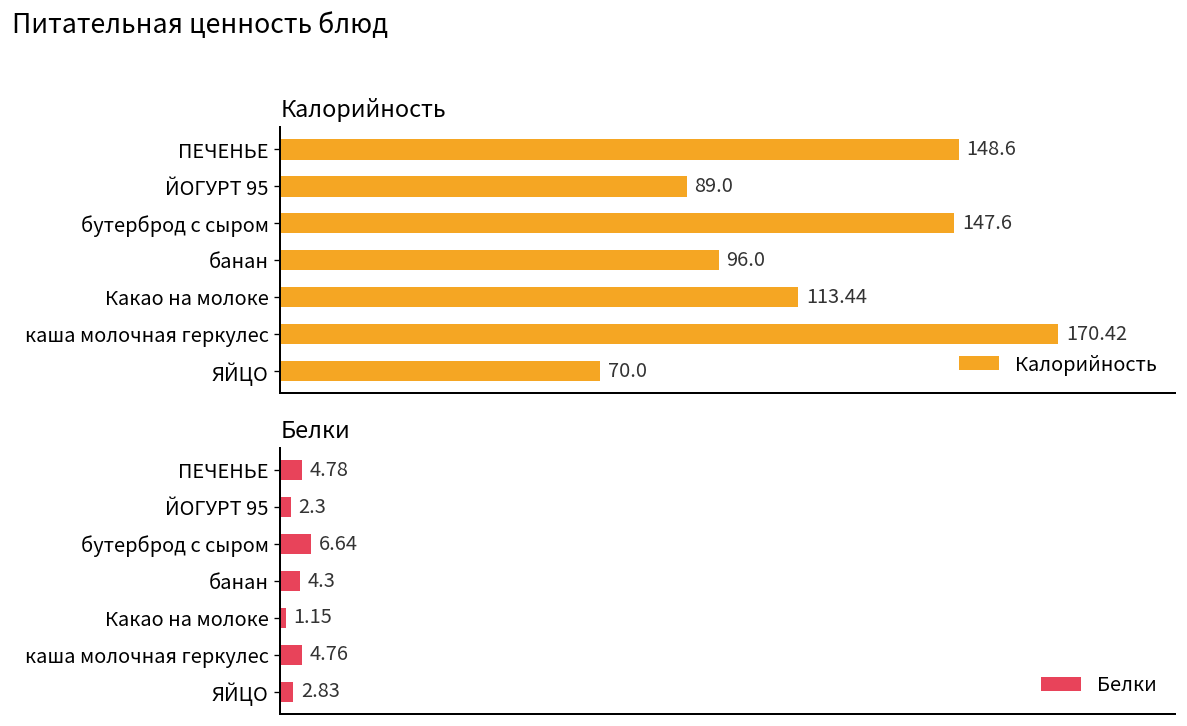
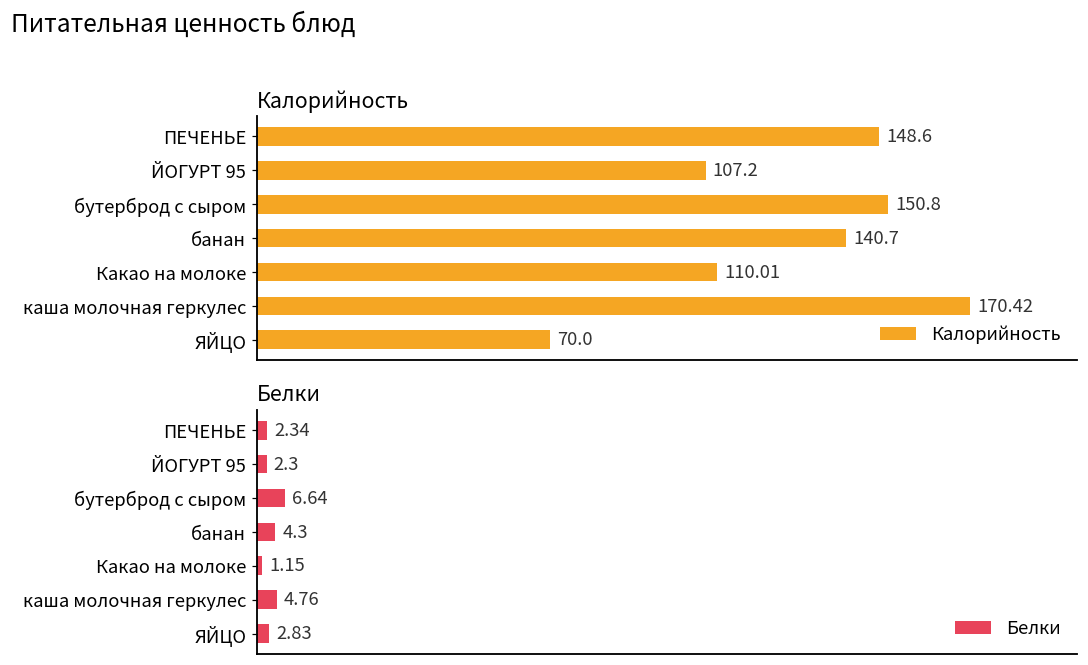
  {
    "Калорийность": {
      "ПЕЧЕНЬЕ": 148.6,
-     "ЙОГУРТ 95": 89.0,
-     "бутерброд с сыром": 147.6,
-     "банан": 96.0,
-     "Какао на молоке": 113.44,
+     "ЙОГУРТ 95": 107.2,
+     "бутерброд с сыром": 150.8,
+     "банан": 140.7,
+     "Какао на молоке": 110.01,
      "каша молочная геркулес": 170.42,
      "ЯЙЦО": 70.0
    },
    "Белки": {
-     "ПЕЧЕНЬЕ": 4.78,
+     "ПЕЧЕНЬЕ": 2.34,
      "ЙОГУРТ 95": 2.3,
      "бутерброд с сыром": 6.64,
      "банан": 4.3,
      "Какао на молоке": 1.15,
      "каша молочная геркулес": 4.76,
      "ЯЙЦО": 2.83
    }
  }
